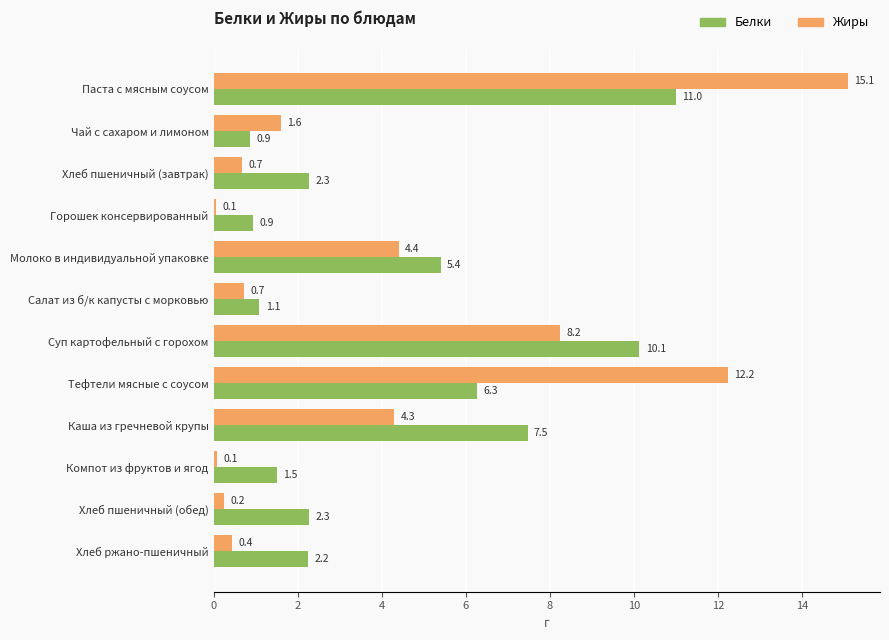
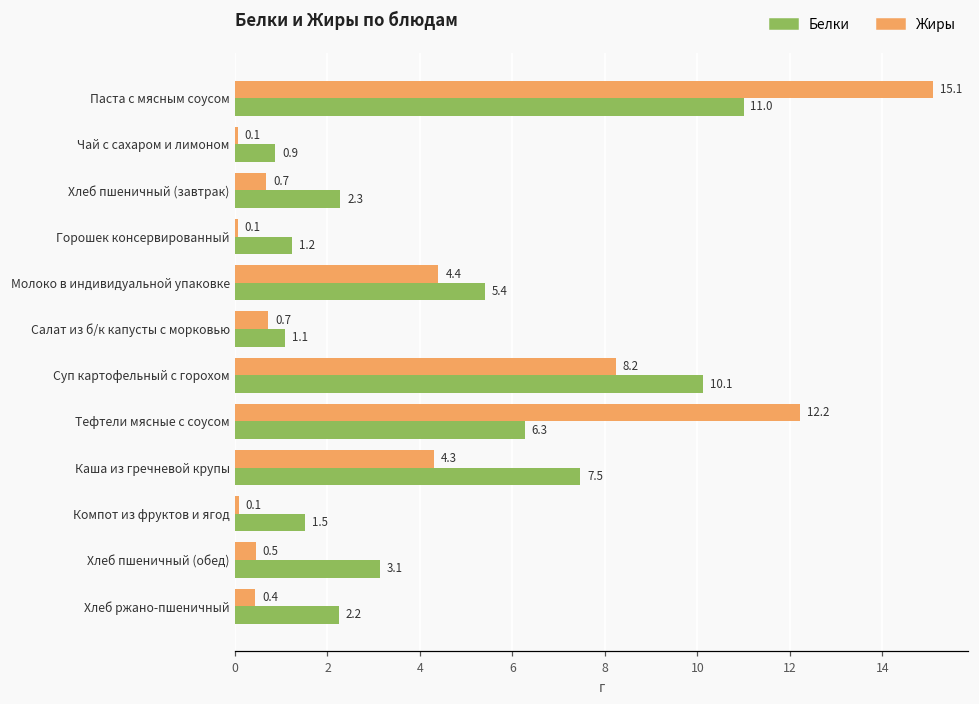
  {
    "Белки": {
      "Паста с мясным соусом": 11.0,
      "Чай с сахаром и лимоном": 0.9,
      "Хлеб пшеничный (завтрак)": 2.3,
-     "Горошек консервированный": 0.9,
+     "Горошек консервированный": 1.2,
      "Молоко в индивидуальной упаковке": 5.4,
      "Салат из б/к капусты с морковью": 1.1,
      "Суп картофельный с горохом": 10.1,
      "Тефтели мясные с соусом": 6.3,
      "Каша из гречневой крупы": 7.5,
      "Компот из фруктов и ягод": 1.5,
-     "Хлеб пшеничный (обед)": 2.3,
+     "Хлеб пшеничный (обед)": 3.1,
      "Хлеб ржано-пшеничный": 2.2
    },
    "Жиры": {
      "Паста с мясным соусом": 15.1,
-     "Чай с сахаром и лимоном": 1.6,
+     "Чай с сахаром и лимоном": 0.1,
      "Хлеб пшеничный (завтрак)": 0.7,
      "Горошек консервированный": 0.1,
      "Молоко в индивидуальной упаковке": 4.4,
      "Салат из б/к капусты с морковью": 0.7,
      "Суп картофельный с горохом": 8.2,
      "Тефтели мясные с соусом": 12.2,
      "Каша из гречневой крупы": 4.3,
      "Компот из фруктов и ягод": 0.1,
-     "Хлеб пшеничный (обед)": 0.2,
+     "Хлеб пшеничный (обед)": 0.5,
      "Хлеб ржано-пшеничный": 0.4
    }
  }
